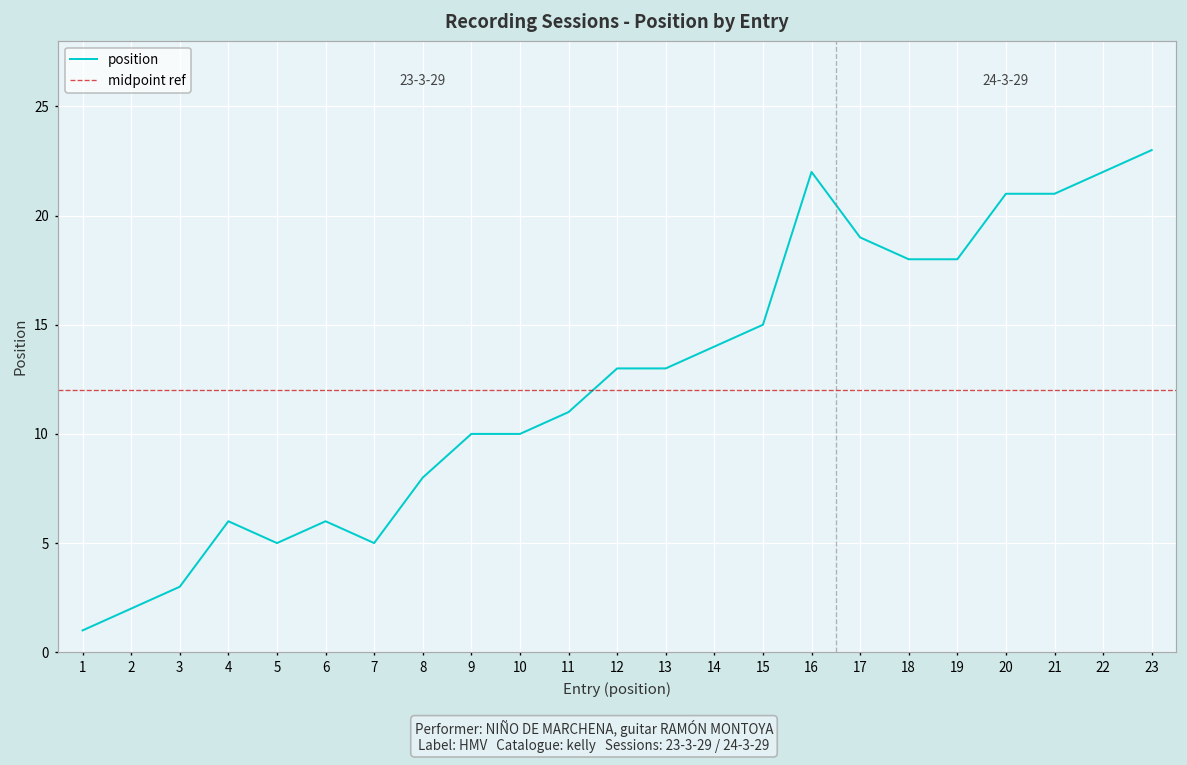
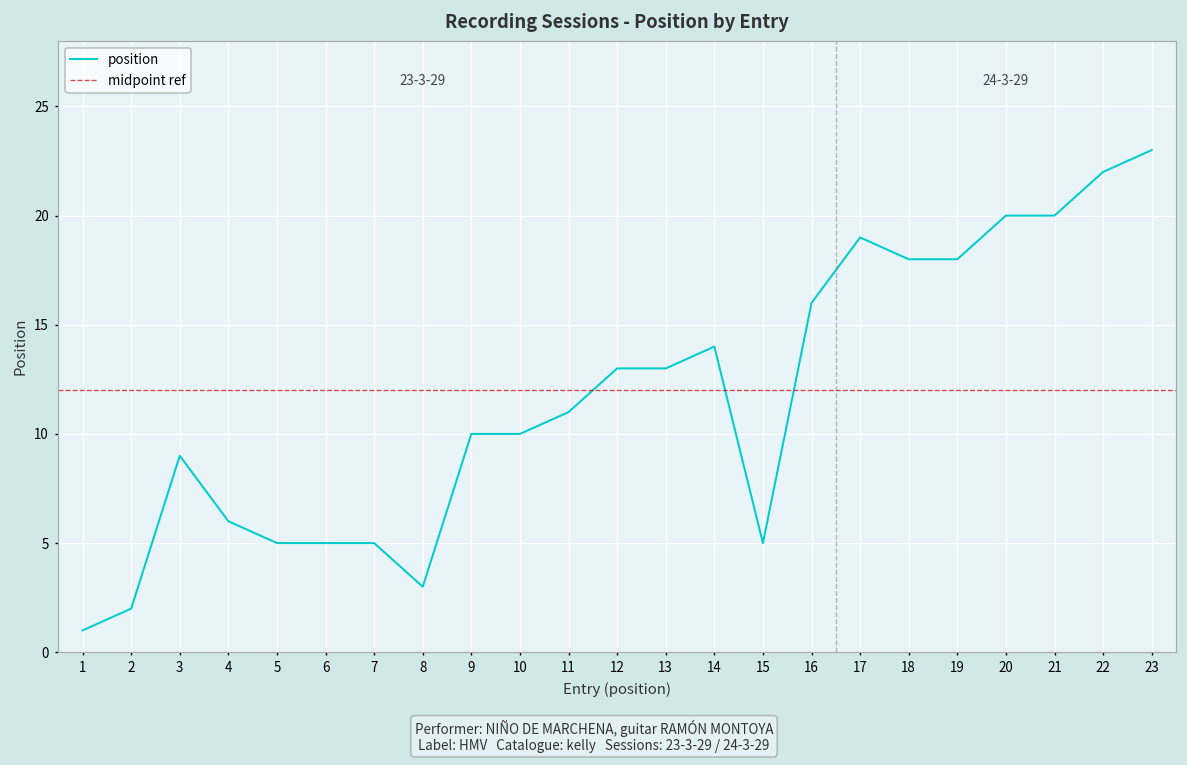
  {
    "1": 1,
    "2": 2,
-   "3": 3,
+   "3": 9,
    "4": 6,
    "5": 5,
-   "6": 6,
+   "6": 5,
    "7": 5,
-   "8": 8,
+   "8": 3,
    "9": 10,
    "10": 10,
    "11": 11,
    "12": 13,
    "13": 13,
    "14": 14,
-   "15": 15,
-   "16": 22,
+   "15": 5,
+   "16": 16,
    "17": 19,
    "18": 18,
    "19": 18,
-   "20": 21,
-   "21": 21,
+   "20": 20,
+   "21": 20,
    "22": 22,
    "23": 23
  }
